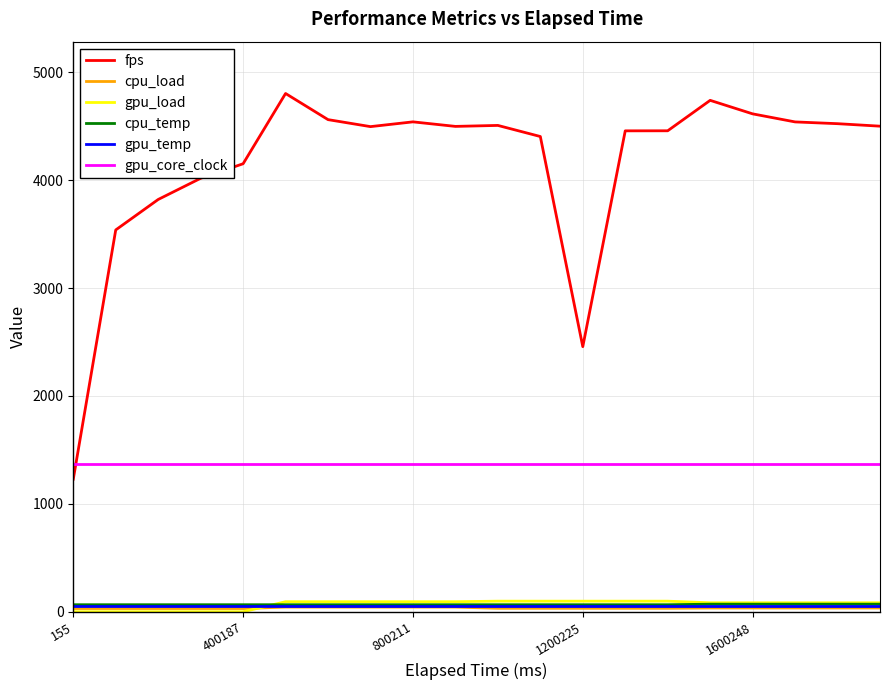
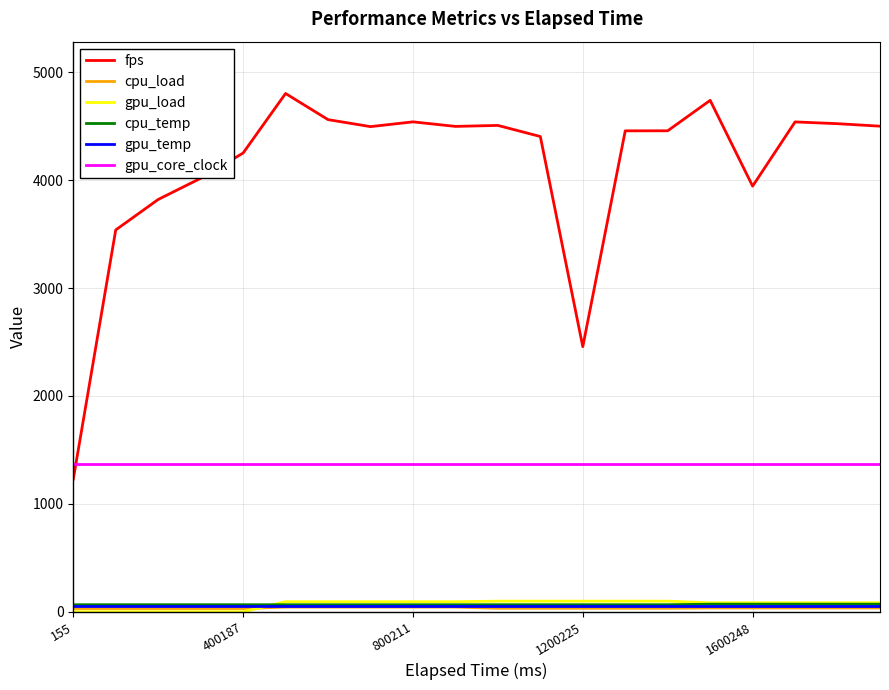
  {
    "fps": {
      "155": 1230,
-     "400187": 4150,
+     "400187": 4250,
      "800211": 4540,
      "1200225": 2460,
-     "1600248": 4610
+     "1600248": 3940
    },
    "cpu_load": {
      "155": 30,
      "400187": 30,
      "1200225": 30
    },
    "gpu_load": {
      "155": 0,
      "400187": 0,
      "800211": 90,
      "1200225": 100
    },
    "gpu_core_clock": {
      "155": 1370,
      "400187": 1370,
      "800211": 1370,
      "1200225": 1370,
      "1600248": 1370
    }
  }
